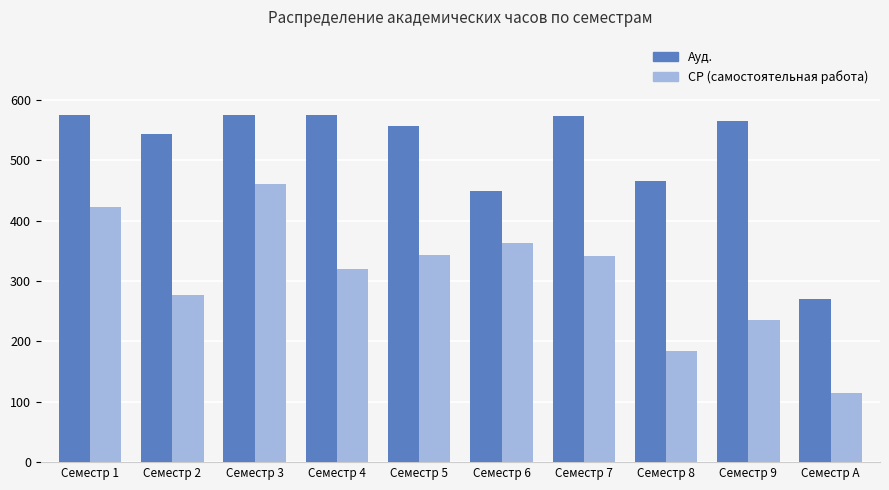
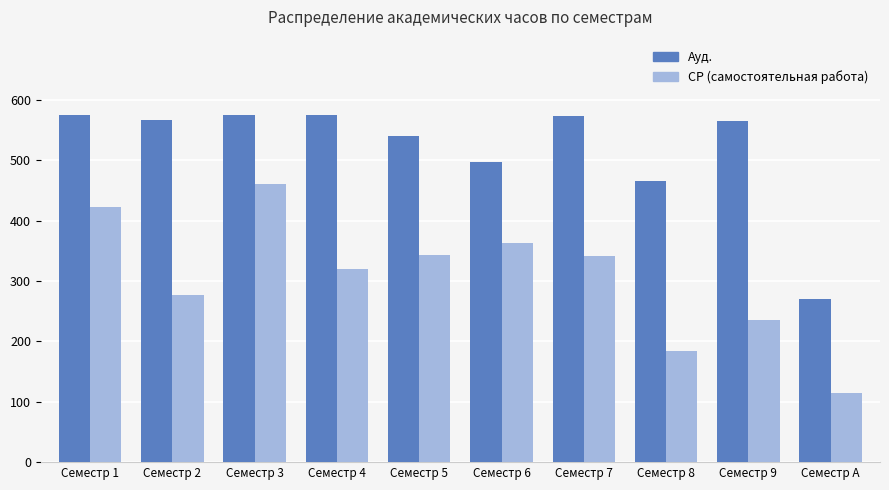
  {
    "Ауд.": {
      "Семестр 1": 580,
-     "Семестр 2": 540,
+     "Семестр 2": 570,
      "Семестр 3": 580,
      "Семестр 4": 580,
-     "Семестр 5": 560,
-     "Семестр 6": 450,
+     "Семестр 5": 540,
+     "Семестр 6": 500,
      "Семестр 7": 570,
      "Семестр 8": 470,
      "Семестр 9": 570,
      "Семестр A": 270
    }
  }
